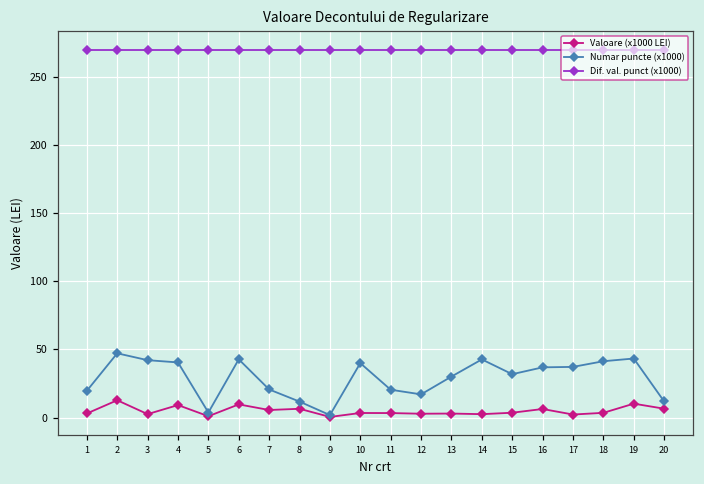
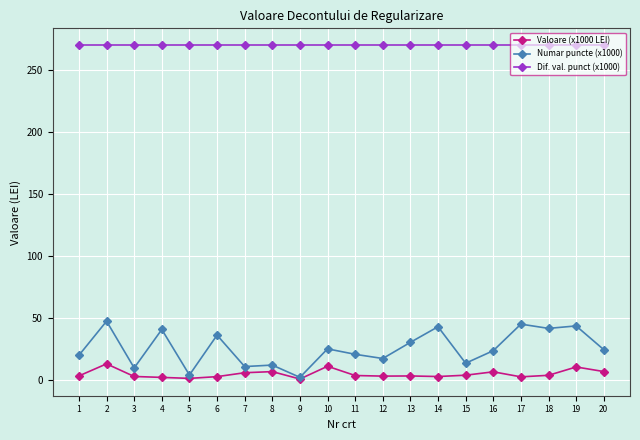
  {
    "Valoare (x1000 LEI)": {
      "1": 3,
      "2": 13,
      "3": 3,
-     "4": 9,
+     "4": 2,
      "5": 1,
-     "6": 10,
+     "6": 2,
      "7": 6,
      "8": 6,
-     "10": 3,
+     "10": 11,
      "11": 3,
      "12": 3,
      "13": 3,
      "14": 3,
      "15": 4,
      "16": 6,
      "17": 2,
      "18": 3,
      "19": 10,
      "20": 7
    },
    "Numar puncte (x1000)": {
      "1": 20,
      "2": 47,
-     "3": 42,
+     "3": 9,
      "4": 40,
      "5": 4,
-     "6": 43,
-     "7": 21,
+     "6": 36,
+     "7": 11,
      "8": 12,
-     "10": 40,
+     "10": 25,
      "11": 20,
      "12": 17,
      "13": 30,
      "14": 43,
-     "15": 32,
-     "16": 37,
-     "17": 37,
+     "15": 13,
+     "16": 23,
+     "17": 45,
      "18": 41,
      "19": 43,
-     "20": 12
+     "20": 24
    },
    "Dif. val. punct (x1000)": {
      "1": 270,
      "2": 270,
      "3": 270,
      "4": 270,
      "5": 270,
      "6": 270,
      "7": 270,
      "8": 270,
      "9": 270,
      "10": 270,
      "11": 270,
      "12": 270,
      "13": 270,
      "14": 270,
      "15": 270,
      "16": 270
    }
  }
